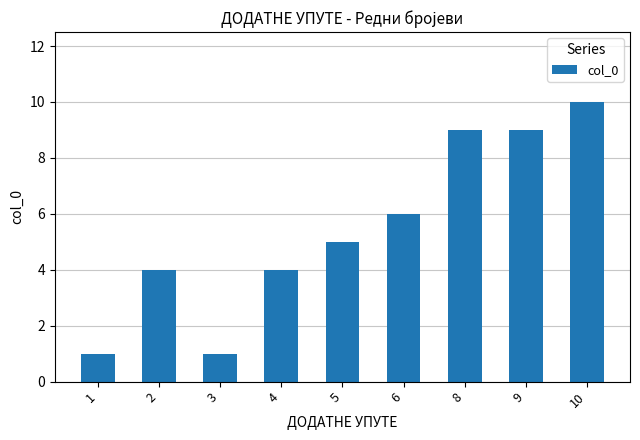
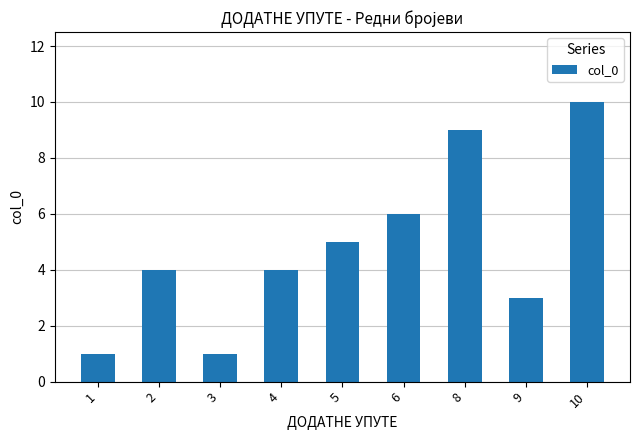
  {
    "1": 1,
    "2": 4,
    "3": 1,
    "4": 4,
    "5": 5,
    "6": 6,
    "8": 9,
-   "9": 9,
+   "9": 3,
    "10": 10
  }
